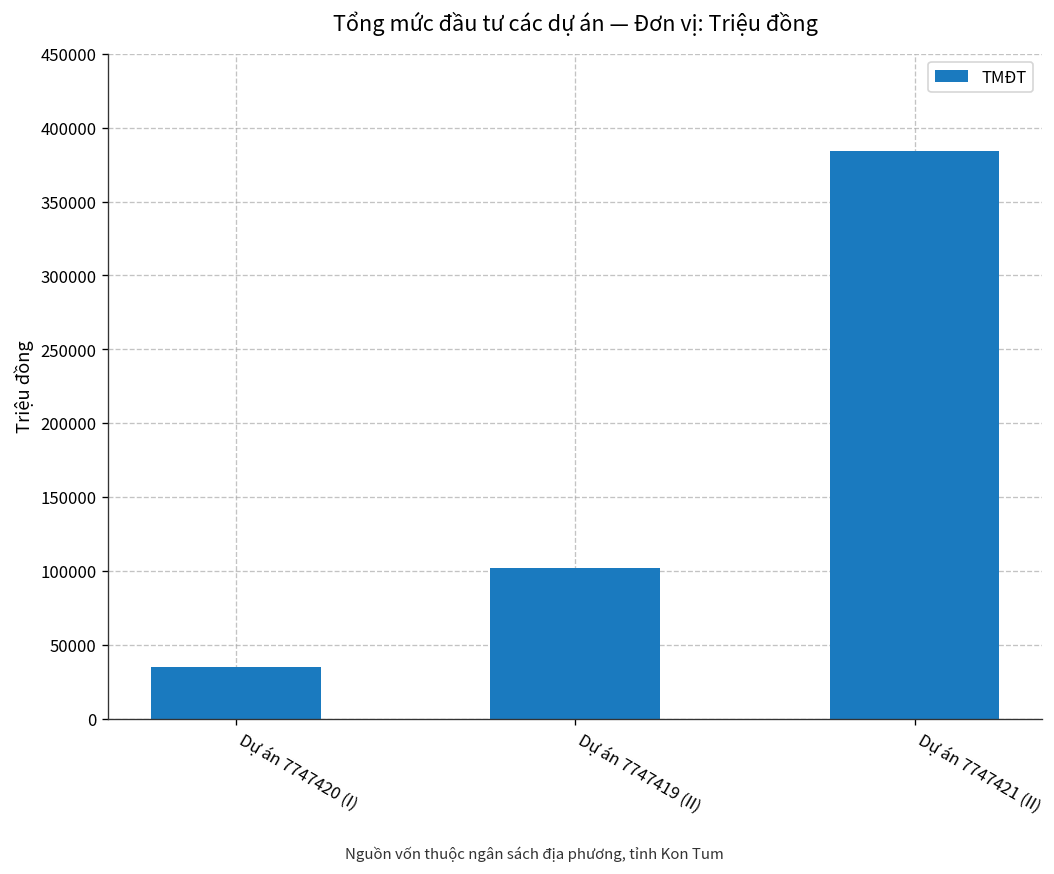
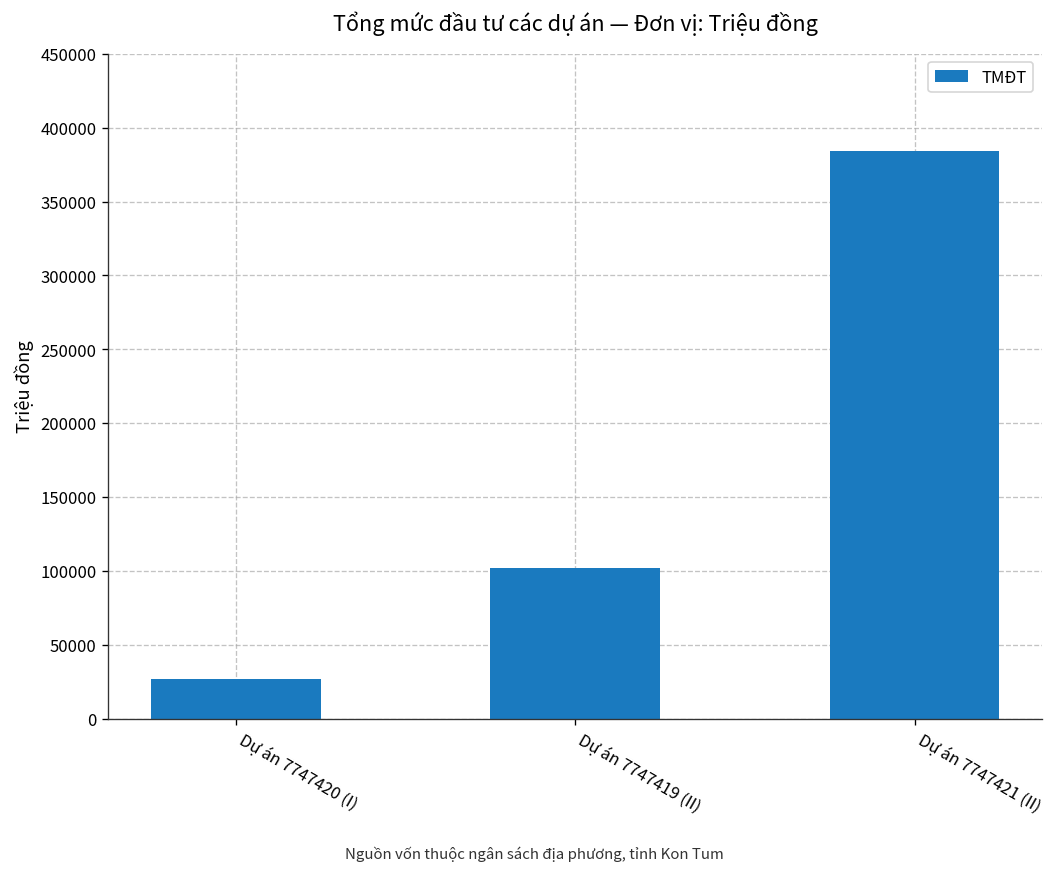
  {
-   "Dự án 7747420 (I)": 35000,
+   "Dự án 7747420 (I)": 27000,
    "Dự án 7747419 (II)": 102000,
    "Dự án 7747421 (II)": 384000
  }
